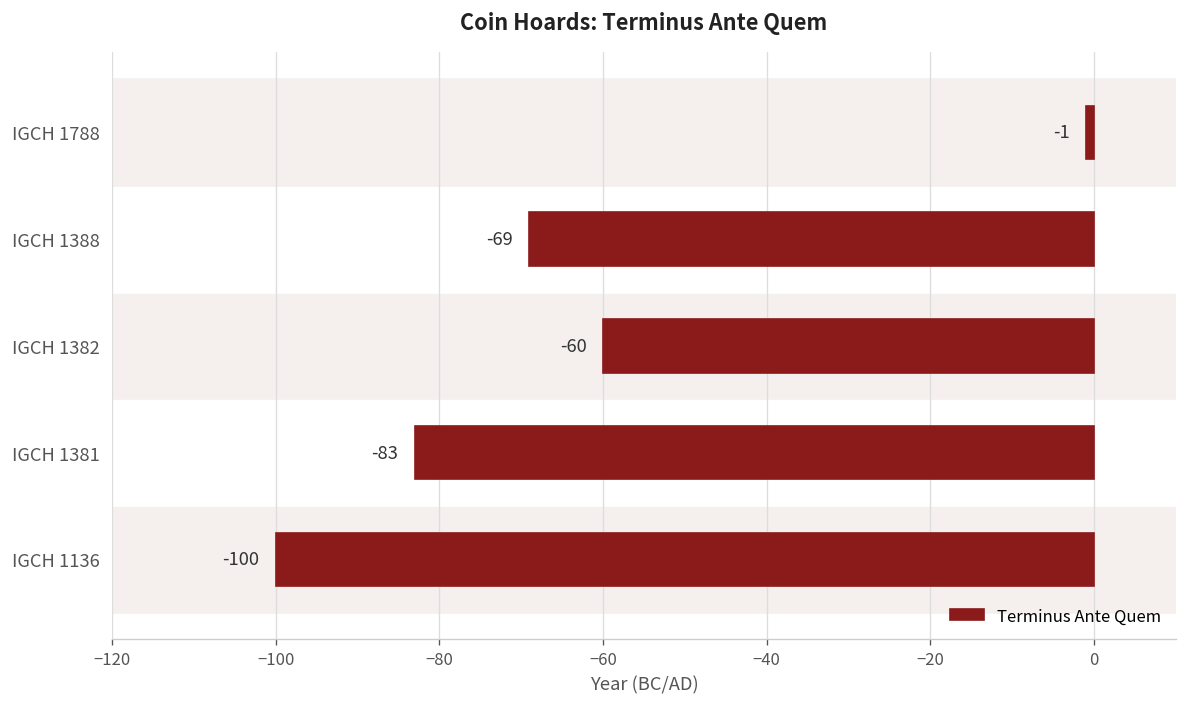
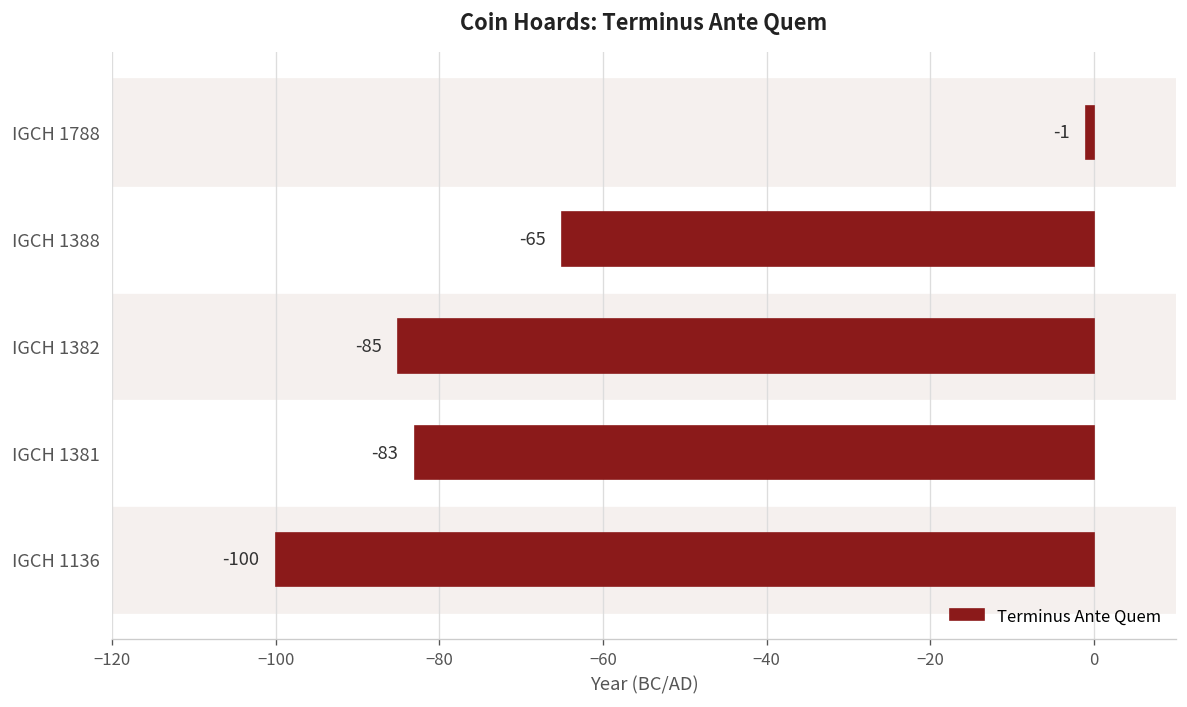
  {
    "IGCH 1788": -1,
-   "IGCH 1388": -69,
-   "IGCH 1382": -60,
+   "IGCH 1388": -65,
+   "IGCH 1382": -85,
    "IGCH 1381": -83,
    "IGCH 1136": -100
  }
